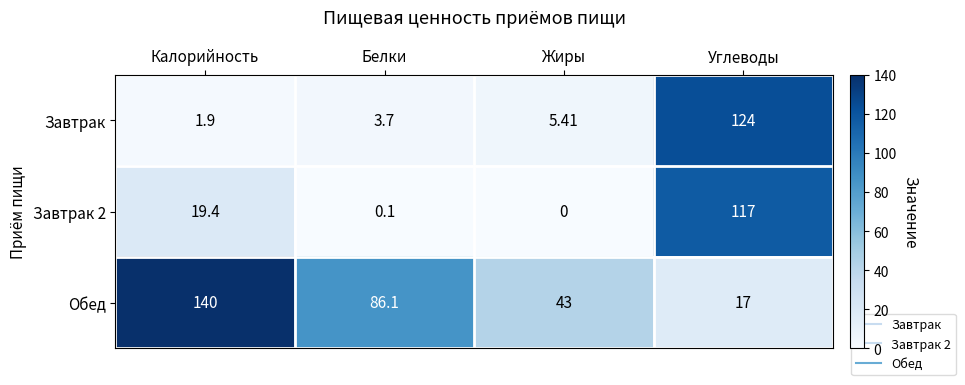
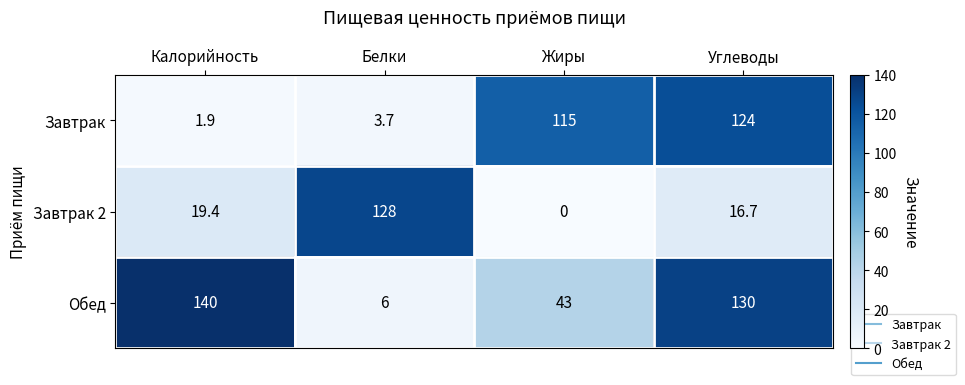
  {
    "Завтрак": {
      "Калорийность": 1.9,
      "Белки": 3.7,
-     "Жиры": 5.41,
+     "Жиры": 115,
      "Углеводы": 124
    },
    "Завтрак 2": {
      "Калорийность": 19.4,
-     "Белки": 0.1,
+     "Белки": 128,
      "Жиры": 0,
-     "Углеводы": 117
+     "Углеводы": 16.7
    },
    "Обед": {
      "Калорийность": 140,
-     "Белки": 86.1,
+     "Белки": 6,
      "Жиры": 43,
-     "Углеводы": 17
+     "Углеводы": 130
    }
  }
